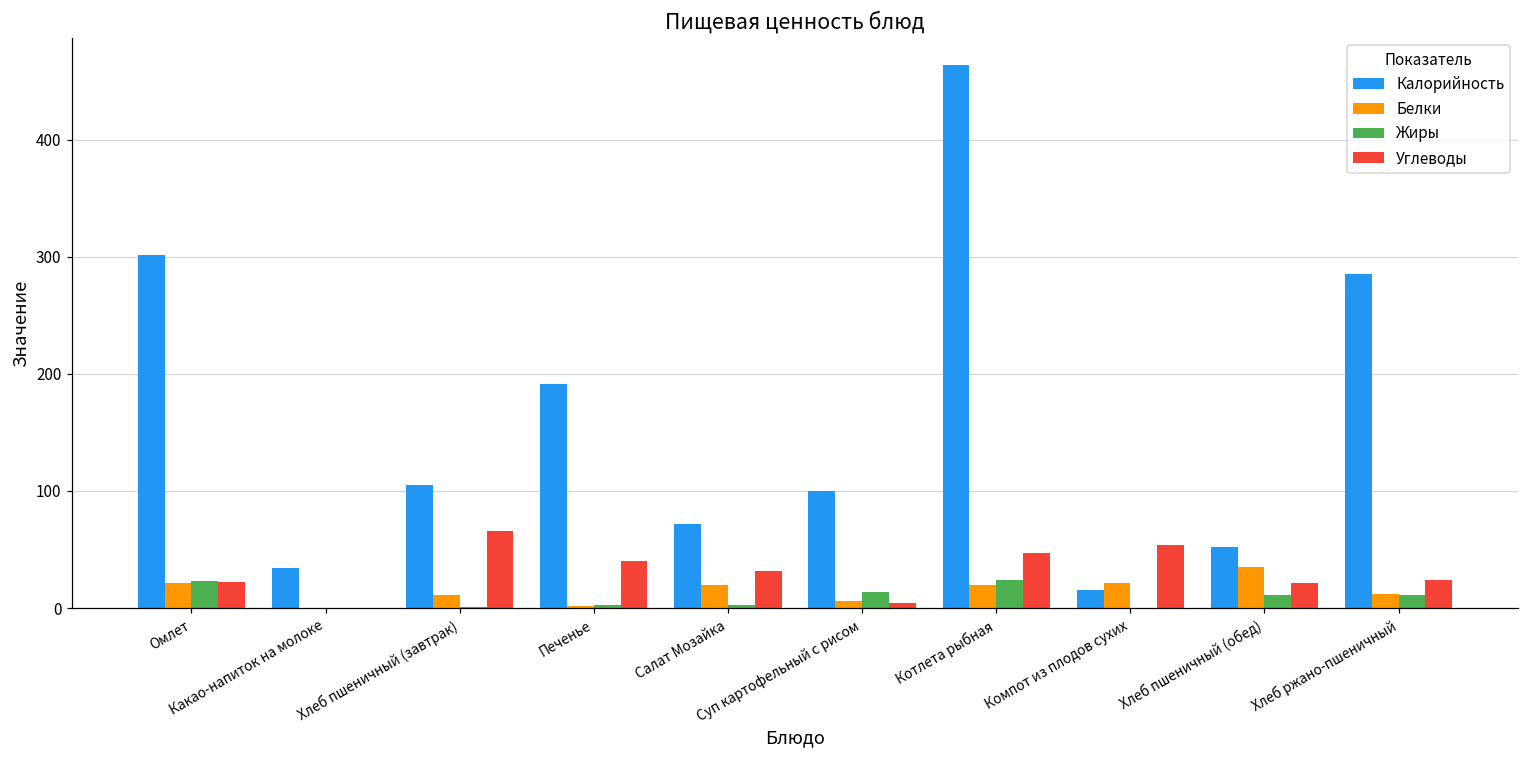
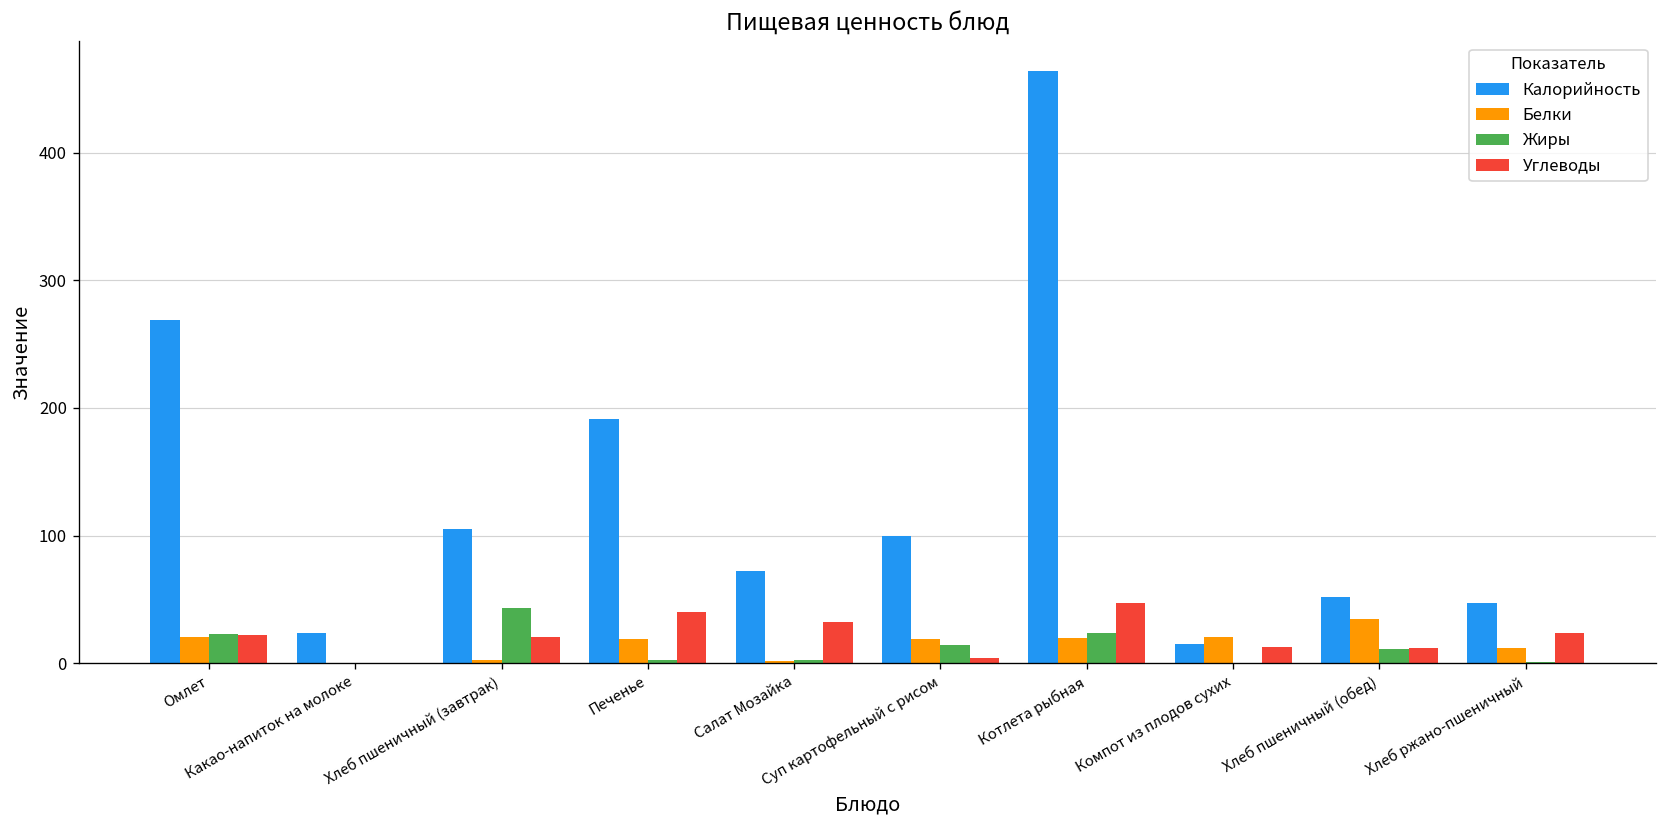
  {
    "Калорийность": {
-     "Омлет": 302,
-     "Какао-напиток на молоке": 34,
+     "Омлет": 269,
+     "Какао-напиток на молоке": 24,
      "Хлеб пшеничный (завтрак)": 105,
      "Печенье": 191,
      "Салат Мозайка": 72,
      "Суп картофельный с рисом": 100,
      "Котлета рыбная": 464,
      "Компот из плодов сухих": 15,
      "Хлеб пшеничный (обед)": 52,
-     "Хлеб ржано-пшеничный": 285
+     "Хлеб ржано-пшеничный": 47
    },
    "Белки": {
      "Омлет": 21,
      "Какао-напиток на молоке": 0,
-     "Хлеб пшеничный (завтрак)": 11,
-     "Печенье": 2,
-     "Салат Мозайка": 20,
-     "Суп картофельный с рисом": 6,
+     "Хлеб пшеничный (завтрак)": 3,
+     "Печенье": 19,
+     "Салат Мозайка": 2,
+     "Суп картофельный с рисом": 19,
      "Котлета рыбная": 20,
      "Компот из плодов сухих": 21,
      "Хлеб пшеничный (обед)": 35,
      "Хлеб ржано-пшеничный": 12
    },
    "Жиры": {
      "Омлет": 23,
      "Какао-напиток на молоке": 0,
-     "Хлеб пшеничный (завтрак)": 1,
+     "Хлеб пшеничный (завтрак)": 43,
      "Печенье": 3,
      "Салат Мозайка": 3,
      "Суп картофельный с рисом": 14,
      "Котлета рыбная": 24,
      "Компот из плодов сухих": 0,
      "Хлеб пшеничный (обед)": 11,
-     "Хлеб ржано-пшеничный": 11
+     "Хлеб ржано-пшеничный": 1
    },
    "Углеводы": {
      "Омлет": 22,
      "Какао-напиток на молоке": 0,
-     "Хлеб пшеничный (завтрак)": 66,
+     "Хлеб пшеничный (завтрак)": 21,
      "Печенье": 40,
      "Салат Мозайка": 32,
      "Суп картофельный с рисом": 4,
      "Котлета рыбная": 47,
-     "Компот из плодов сухих": 54,
-     "Хлеб пшеничный (обед)": 21,
+     "Компот из плодов сухих": 13,
+     "Хлеб пшеничный (обед)": 12,
      "Хлеб ржано-пшеничный": 24
    }
  }
